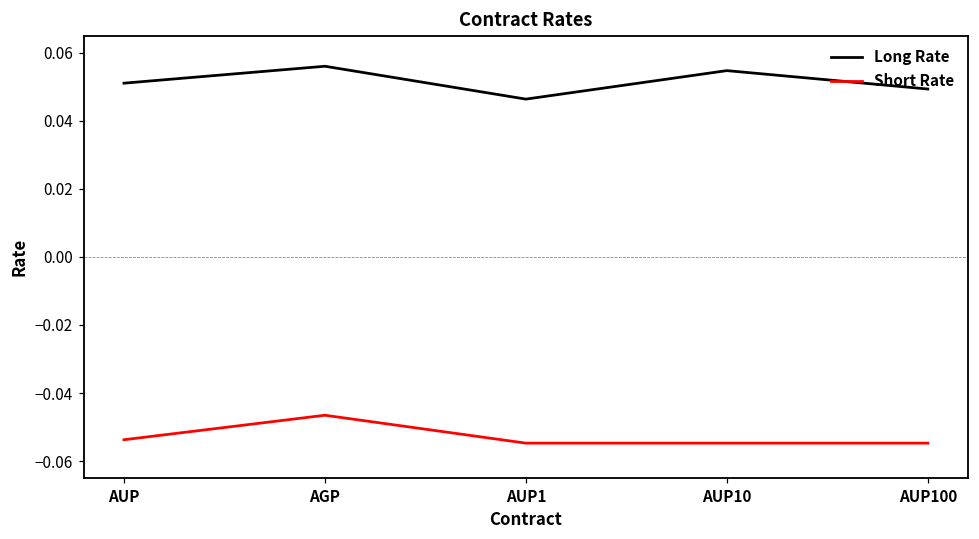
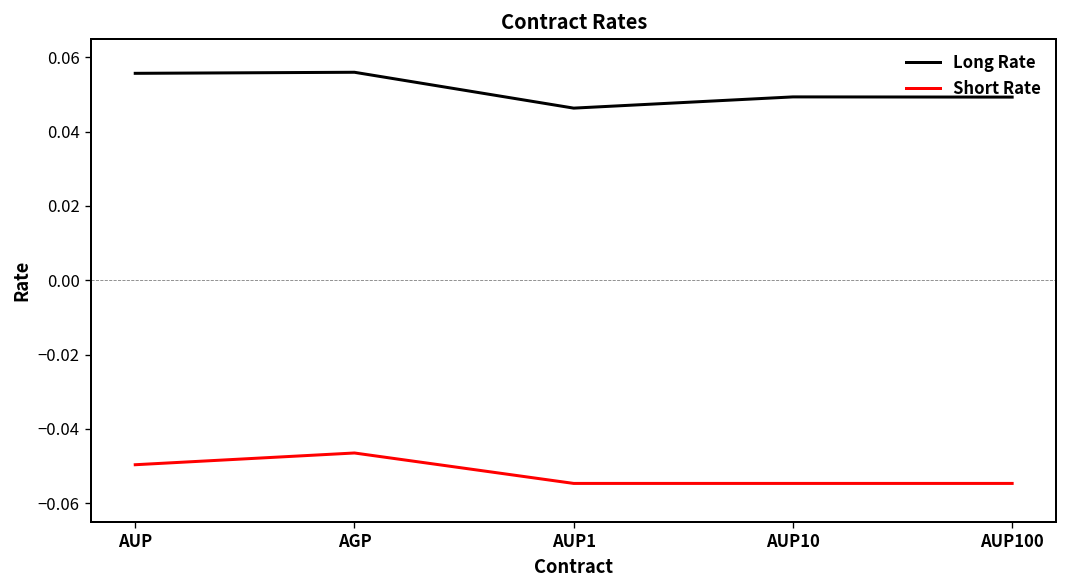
  {
    "Long Rate": {
-     "AUP": 0.051,
+     "AUP": 0.056,
      "AGP": 0.056,
      "AUP1": 0.046,
-     "AUP10": 0.055,
+     "AUP10": 0.049,
      "AUP100": 0.049
    },
    "Short Rate": {
-     "AUP": -0.054,
+     "AUP": -0.050,
      "AGP": -0.047,
      "AUP1": -0.055,
      "AUP10": -0.055,
      "AUP100": -0.055
    }
  }
